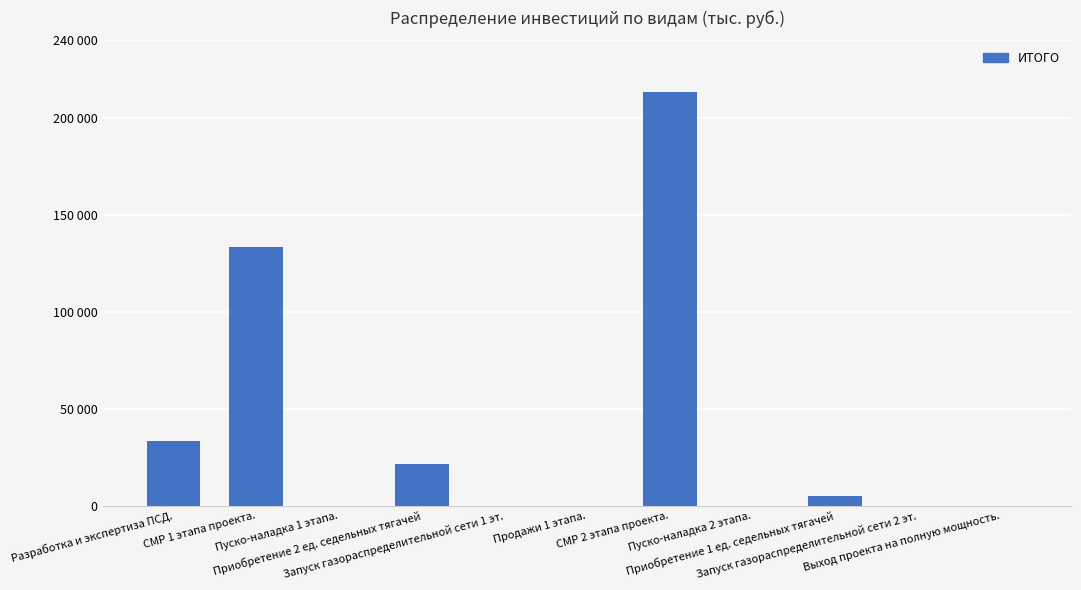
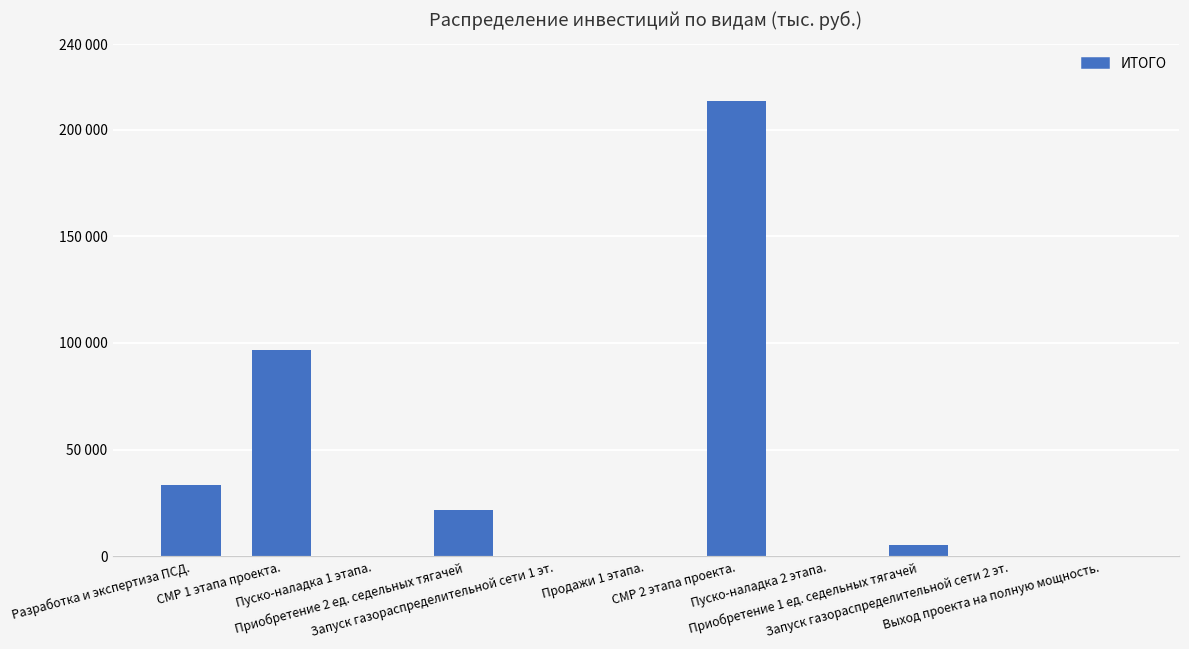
  {
    "Разработка и экспертиза ПСД.": 34000,
-   "СМР 1 этапа проекта.": 134000,
+   "СМР 1 этапа проекта.": 97000,
    "Пуско-наладка 1 этапа.": 0,
    "Приобретение 2 ед. седельных тягачей": 22000,
    "Запуск газораспределительной сети 1 эт.": 0,
    "Продажи 1 этапа.": 0,
    "СМР 2 этапа проекта.": 213000,
    "Пуско-наладка 2 этапа.": 0,
    "Приобретение 1 ед. седельных тягачей": 5000,
    "Запуск газораспределительной сети 2 эт.": 0,
    "Выход проекта на полную мощность.": 0
  }
